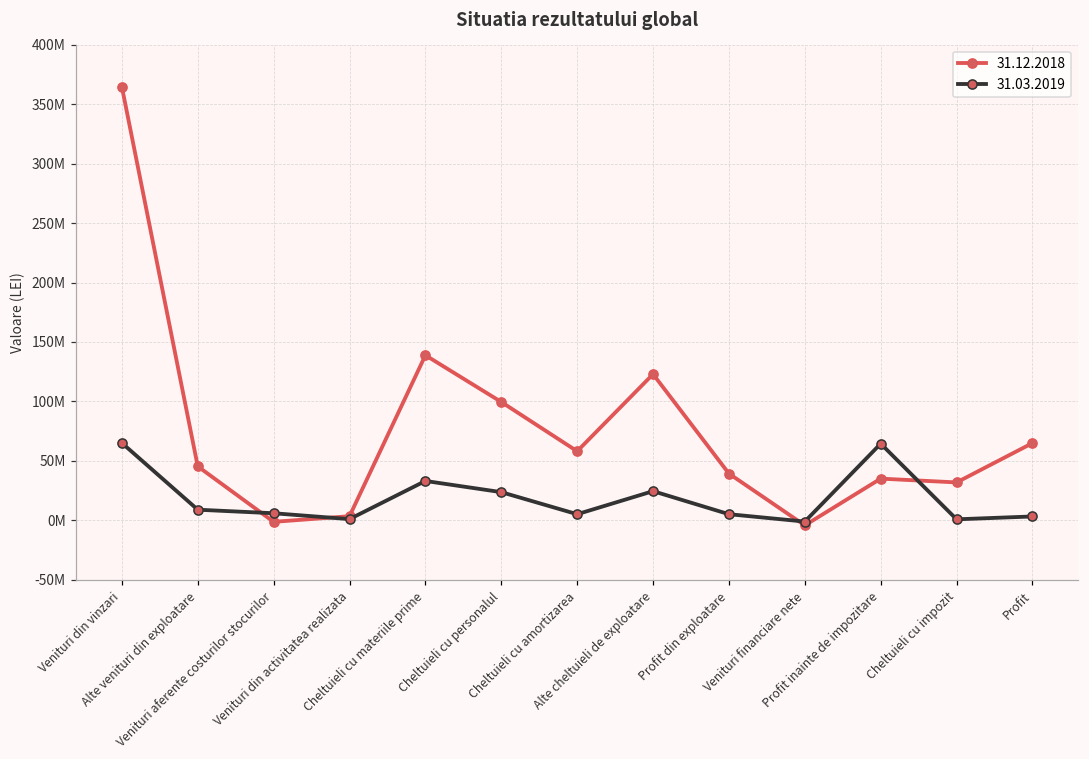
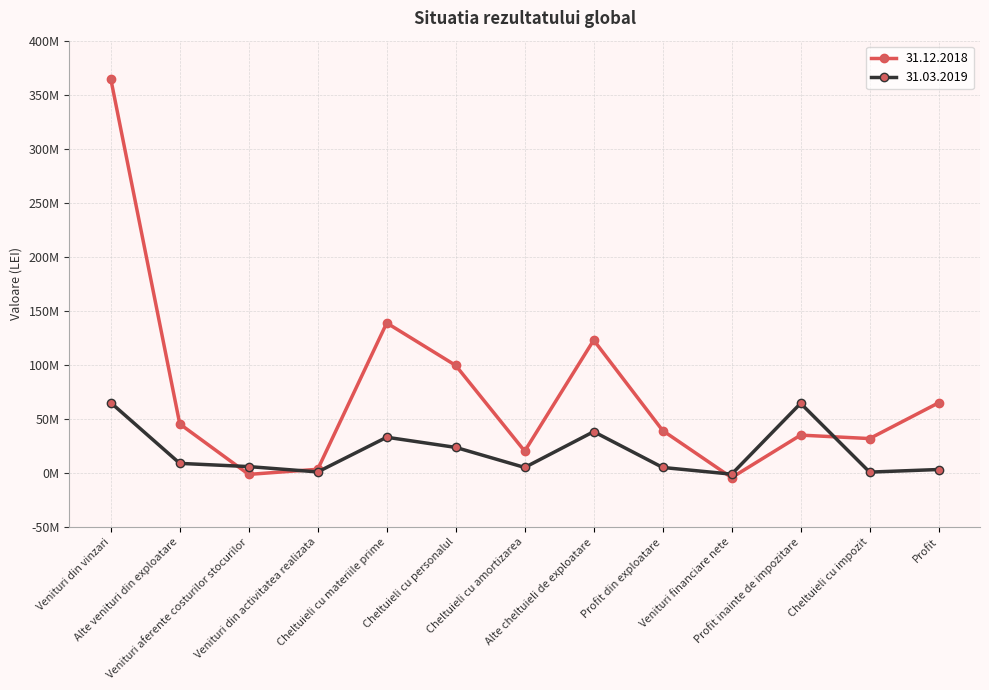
  {
    "31.12.2018": {
      "Venituri din vinzari": 365000000,
      "Alte venituri din exploatare": 45000000,
      "Venituri aferente costurilor stocurilor": -1000000,
      "Venituri din activitatea realizata": 3000000,
      "Cheltuieli cu materiile prime": 139000000,
      "Cheltuieli cu personalul": 100000000,
-     "Cheltuieli cu amortizarea": 58000000,
+     "Cheltuieli cu amortizarea": 20000000,
      "Alte cheltuieli de exploatare": 123000000,
      "Profit din exploatare": 39000000,
      "Venituri financiare nete": -4000000,
      "Profit inainte de impozitare": 35000000,
      "Cheltuieli cu impozit": 32000000,
      "Profit": 65000000
    },
    "31.03.2019": {
      "Venituri din vinzari": 65000000,
      "Alte venituri din exploatare": 9000000,
      "Venituri aferente costurilor stocurilor": 6000000,
      "Venituri din activitatea realizata": 1000000,
      "Cheltuieli cu materiile prime": 33000000,
      "Cheltuieli cu personalul": 24000000,
      "Cheltuieli cu amortizarea": 5000000,
-     "Alte cheltuieli de exploatare": 25000000,
+     "Alte cheltuieli de exploatare": 38000000,
      "Profit din exploatare": 5000000,
      "Venituri financiare nete": -1000000,
      "Profit inainte de impozitare": 64000000,
      "Cheltuieli cu impozit": 1000000,
      "Profit": 3000000
    }
  }
